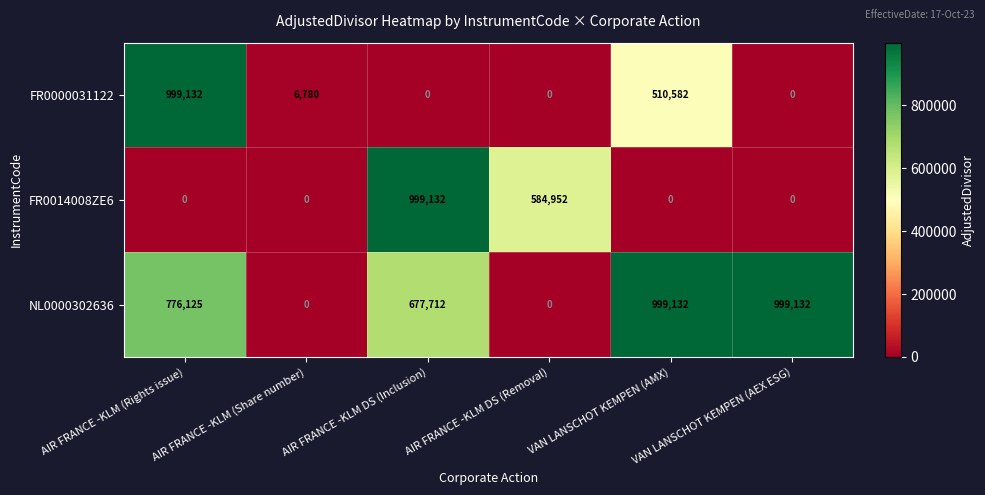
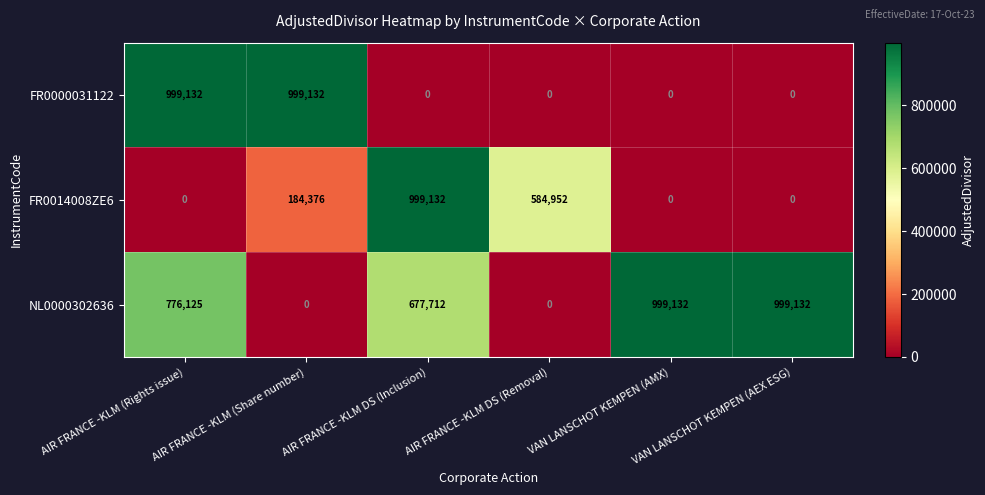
  {
    "FR0000031122": {
      "AIR FRANCE -KLM (Rights issue)": "999,132",
-     "AIR FRANCE -KLM (Share number)": "6,780",
+     "AIR FRANCE -KLM (Share number)": "999,132",
      "AIR FRANCE -KLM DS (Inclusion)": "0",
      "AIR FRANCE -KLM DS (Removal)": "0",
-     "VAN LANSCHOT KEMPEN (AMX)": "510,582",
+     "VAN LANSCHOT KEMPEN (AMX)": "0",
      "VAN LANSCHOT KEMPEN (AEX ESG)": "0"
    },
    "FR0014008ZE6": {
      "AIR FRANCE -KLM (Rights issue)": "0",
-     "AIR FRANCE -KLM (Share number)": "0",
+     "AIR FRANCE -KLM (Share number)": "184,376",
      "AIR FRANCE -KLM DS (Inclusion)": "999,132",
      "AIR FRANCE -KLM DS (Removal)": "584,952",
      "VAN LANSCHOT KEMPEN (AMX)": "0",
      "VAN LANSCHOT KEMPEN (AEX ESG)": "0"
    },
    "NL0000302636": {
      "AIR FRANCE -KLM (Rights issue)": "776,125",
      "AIR FRANCE -KLM (Share number)": "0",
      "AIR FRANCE -KLM DS (Inclusion)": "677,712",
      "AIR FRANCE -KLM DS (Removal)": "0",
      "VAN LANSCHOT KEMPEN (AMX)": "999,132",
      "VAN LANSCHOT KEMPEN (AEX ESG)": "999,132"
    }
  }
